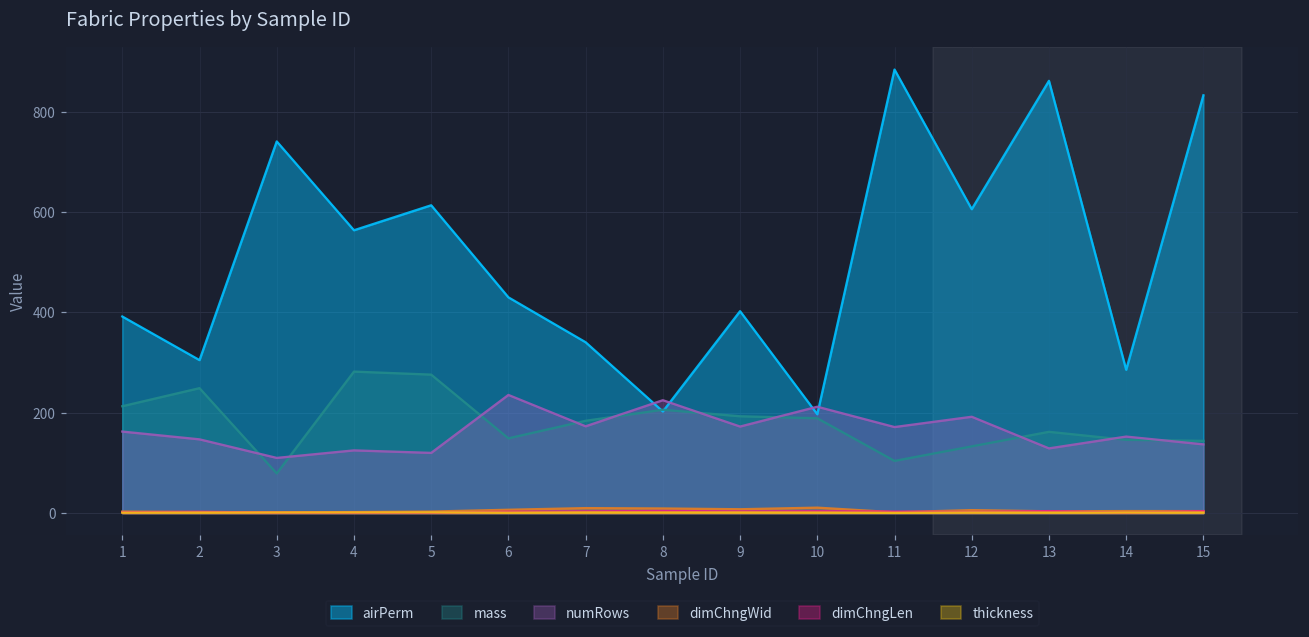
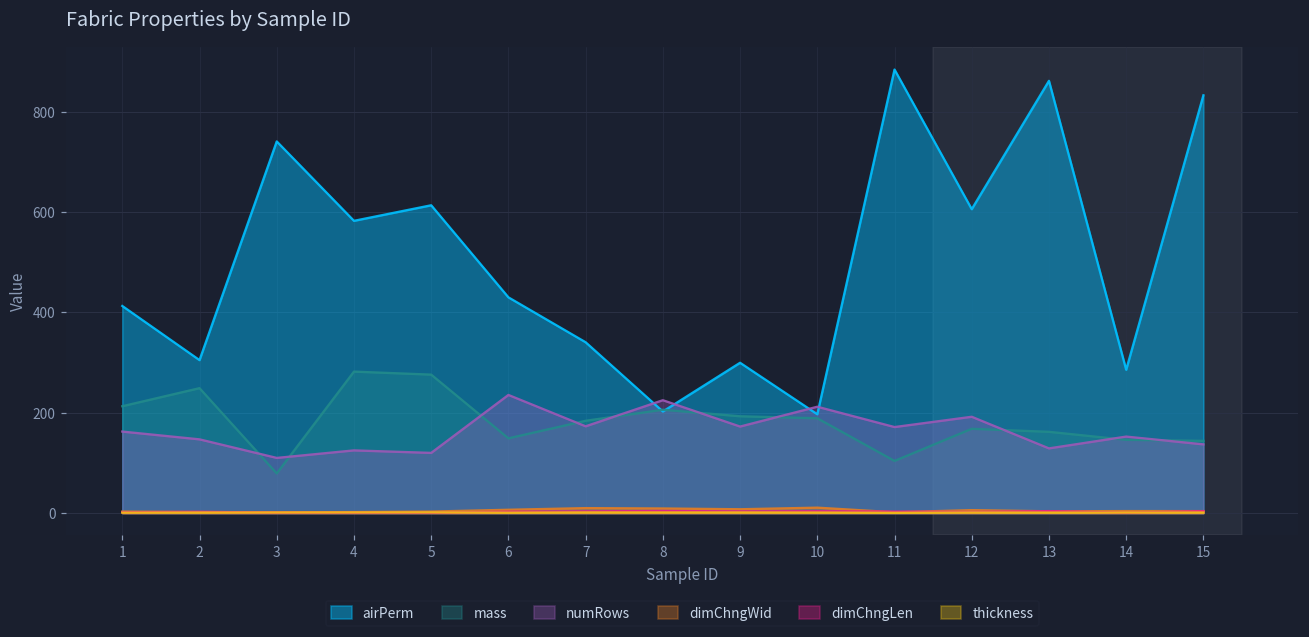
  {
    "airPerm": {
-     "1": 390,
+     "1": 410,
      "2": 300,
      "3": 740,
-     "4": 560,
+     "4": 580,
      "5": 610,
      "6": 430,
      "7": 340,
-     "9": 400,
+     "9": 300,
      "10": 200,
      "11": 880,
      "12": 610,
      "13": 860,
      "14": 290,
      "15": 830
    },
    "mass": {
      "1": 210,
      "2": 250,
      "3": 80,
      "4": 280,
      "5": 280,
      "6": 150,
      "7": 180,
      "9": 190,
      "10": 190,
      "11": 100,
-     "12": 130,
+     "12": 170,
      "13": 160,
      "14": 150,
      "15": 140
    }
  }
